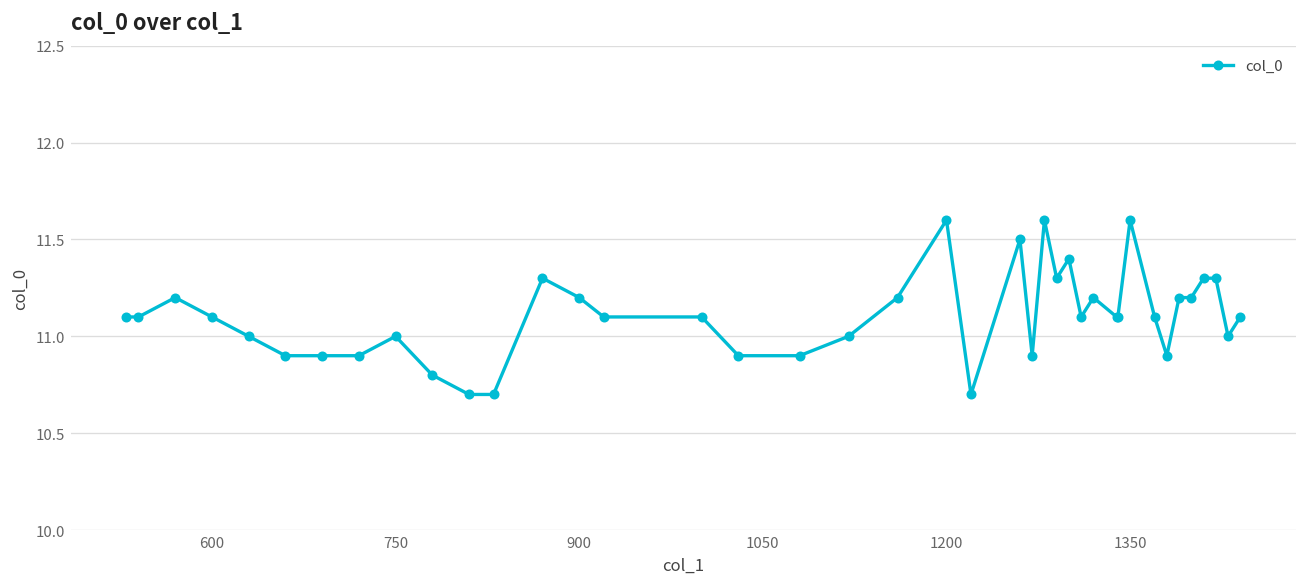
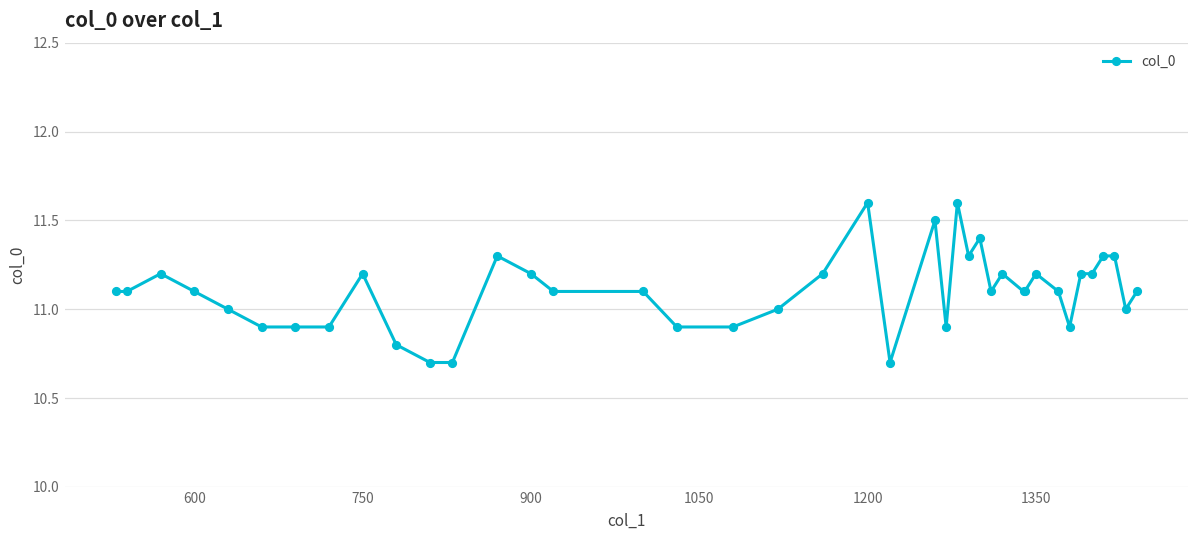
  {
    "600": 11.1,
-   "750": 11.0,
+   "750": 11.2,
    "900": 11.2,
    "1200": 11.6,
-   "1350": 11.6
+   "1350": 11.2
  }
